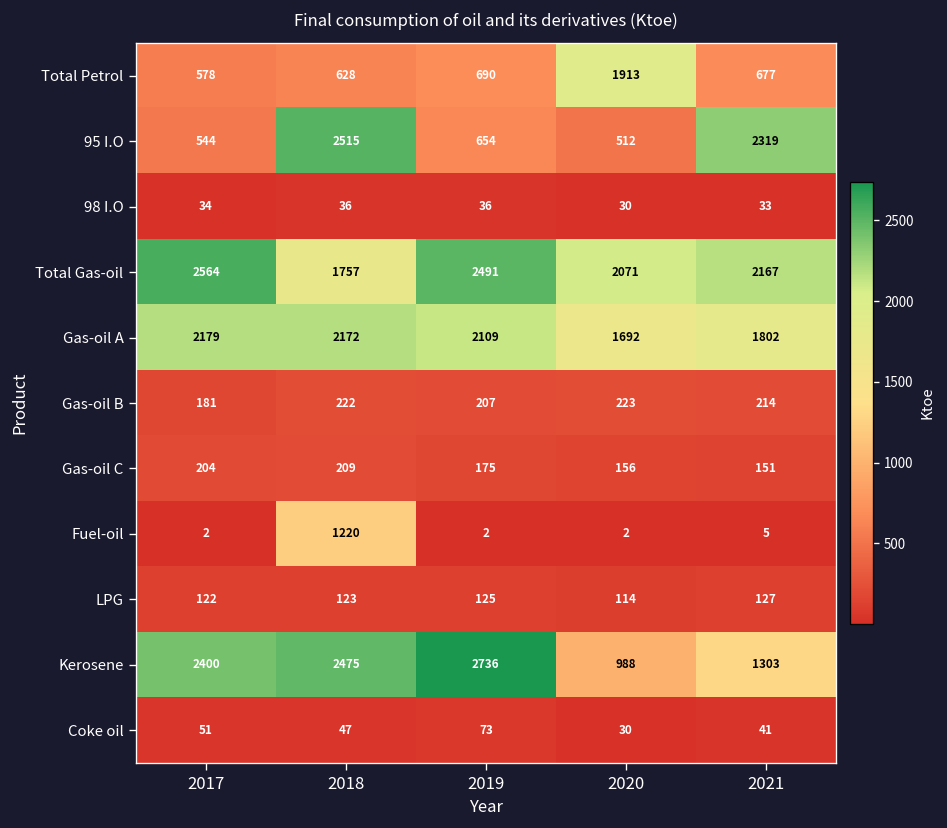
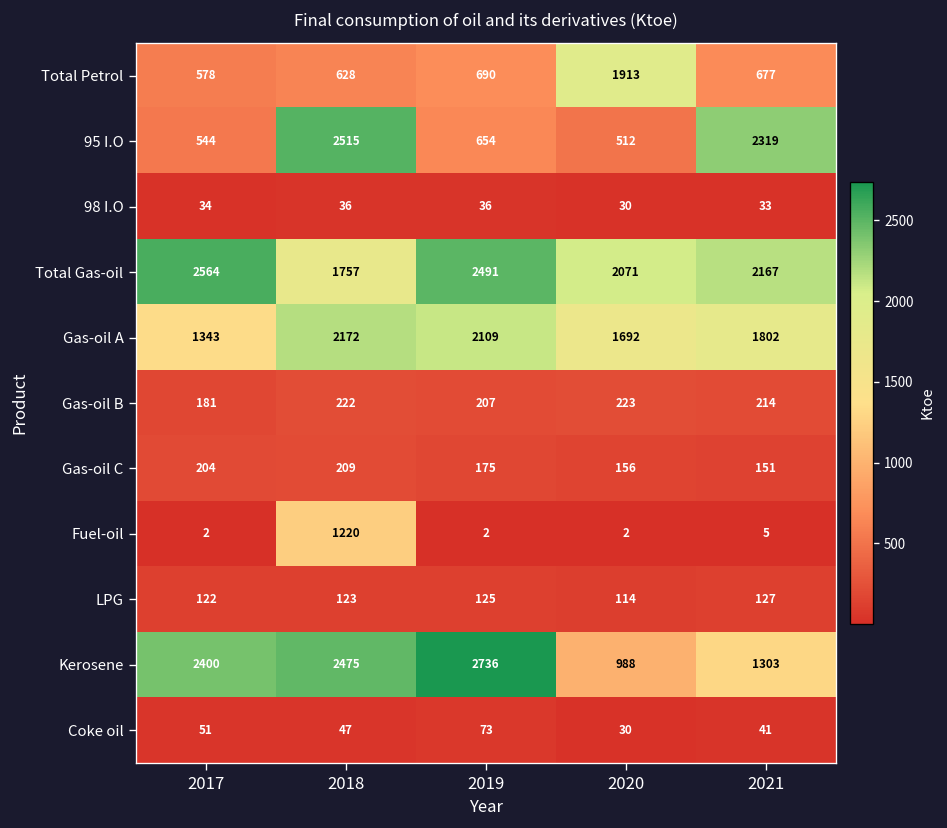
  {
    "Total Petrol": {
      "2017": 578,
      "2018": 628,
      "2019": 690,
      "2020": 1913,
      "2021": 677
    },
    "95 I.O": {
      "2017": 544,
      "2018": 2515,
      "2019": 654,
      "2020": 512,
      "2021": 2319
    },
    "98 I.O": {
      "2017": 34,
      "2018": 36,
      "2019": 36,
      "2020": 30,
      "2021": 33
    },
    "Total Gas-oil": {
      "2017": 2564,
      "2018": 1757,
      "2019": 2491,
      "2020": 2071,
      "2021": 2167
    },
    "Gas-oil A": {
-     "2017": 2179,
+     "2017": 1343,
      "2018": 2172,
      "2019": 2109,
      "2020": 1692,
      "2021": 1802
    },
    "Gas-oil B": {
      "2017": 181,
      "2018": 222,
      "2019": 207,
      "2020": 223,
      "2021": 214
    },
    "Gas-oil C": {
      "2017": 204,
      "2018": 209,
      "2019": 175,
      "2020": 156,
      "2021": 151
    },
    "Fuel-oil": {
      "2017": 2,
      "2018": 1220,
      "2019": 2,
      "2020": 2,
      "2021": 5
    },
    "LPG": {
      "2017": 122,
      "2018": 123,
      "2019": 125,
      "2020": 114,
      "2021": 127
    },
    "Kerosene": {
      "2017": 2400,
      "2018": 2475,
      "2019": 2736,
      "2020": 988,
      "2021": 1303
    },
    "Coke oil": {
      "2017": 51,
      "2018": 47,
      "2019": 73,
      "2020": 30,
      "2021": 41
    }
  }
